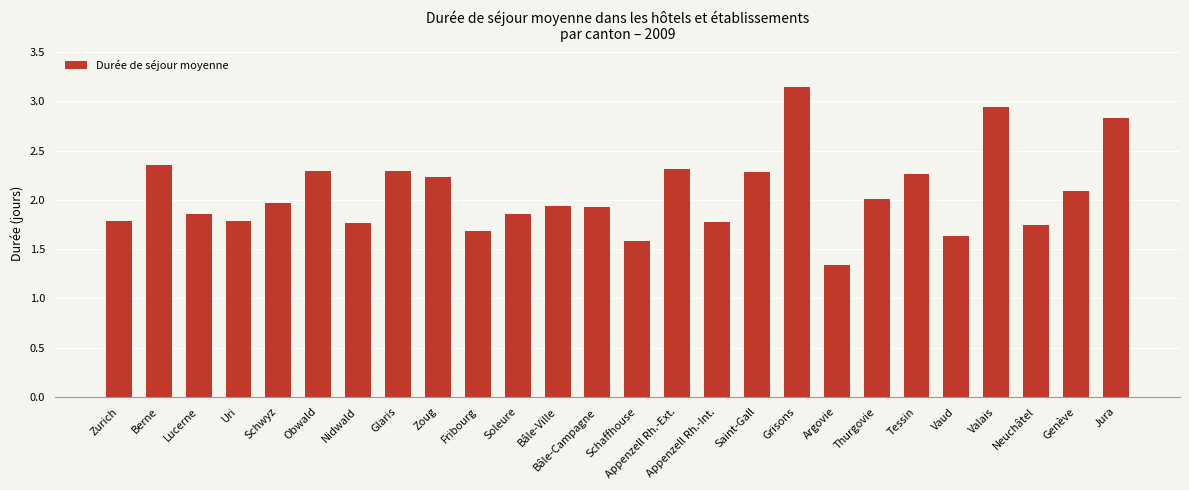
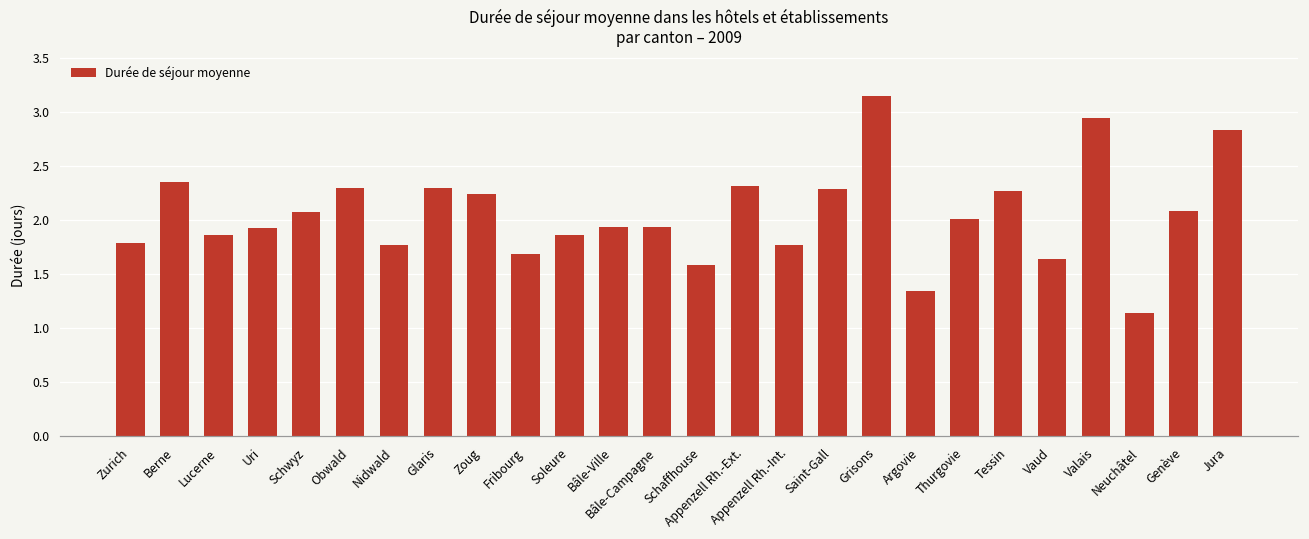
  {
    "Zurich": 1.8,
    "Berne": 2.3,
    "Lucerne": 1.9,
-   "Uri": 1.8,
-   "Schwyz": 2.0,
+   "Uri": 1.9,
+   "Schwyz": 2.1,
    "Obwald": 2.3,
    "Nidwald": 1.8,
    "Glaris": 2.3,
    "Zoug": 2.2,
    "Fribourg": 1.7,
    "Soleure": 1.9,
    "Bâle-Ville": 1.9,
    "Bâle-Campagne": 1.9,
    "Schaffhouse": 1.6,
    "Appenzell Rh.-Ext.": 2.3,
    "Appenzell Rh.-Int.": 1.8,
    "Saint-Gall": 2.3,
    "Grisons": 3.1,
    "Argovie": 1.3,
    "Thurgovie": 2.0,
    "Tessin": 2.3,
    "Vaud": 1.6,
    "Valais": 2.9,
-   "Neuchâtel": 1.7,
+   "Neuchâtel": 1.1,
    "Genève": 2.1,
    "Jura": 2.8
  }
